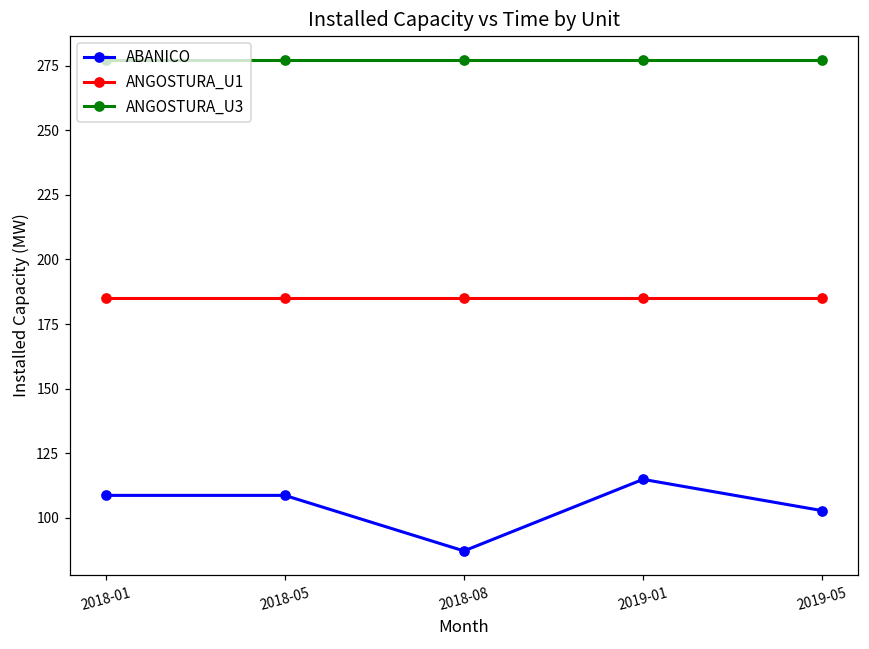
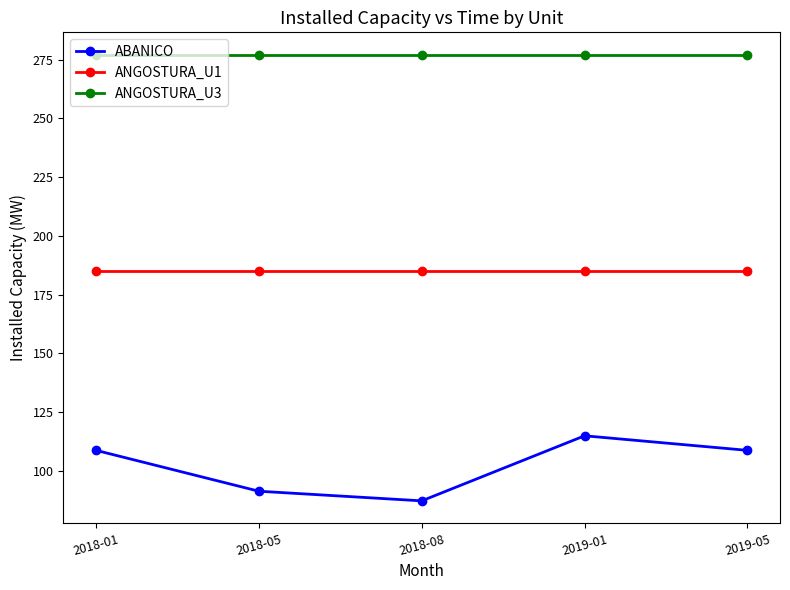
  {
    "ABANICO": {
      "2018-01": 109,
-     "2018-05": 109,
+     "2018-05": 91,
      "2018-08": 87,
      "2019-01": 115,
-     "2019-05": 103
+     "2019-05": 109
    },
    "ANGOSTURA_U1": {
      "2018-01": 185,
      "2018-05": 185,
      "2018-08": 185,
      "2019-01": 185,
      "2019-05": 185
    },
    "ANGOSTURA_U3": {
      "2018-05": 277,
      "2018-08": 277,
      "2019-01": 277,
      "2019-05": 277
    }
  }
